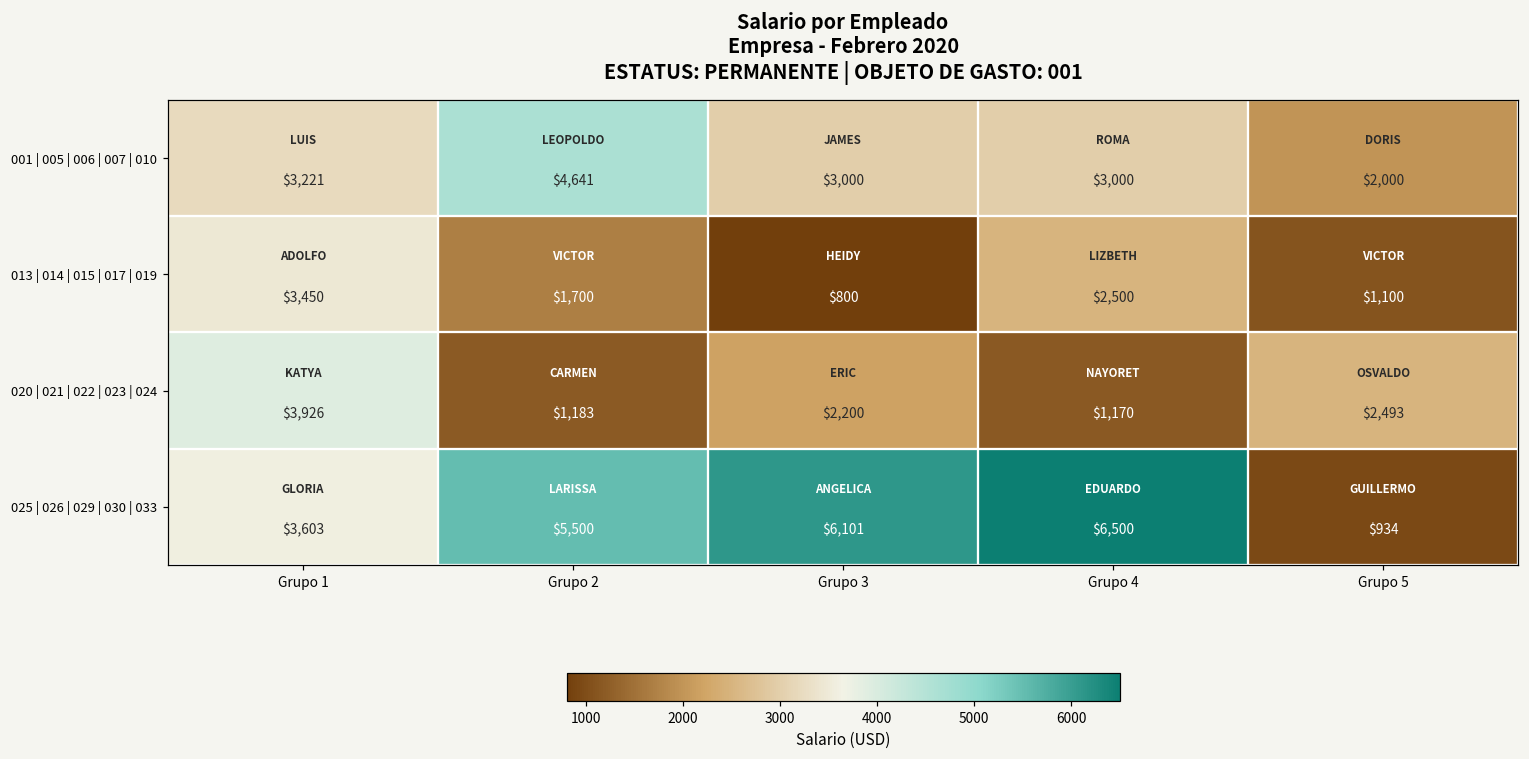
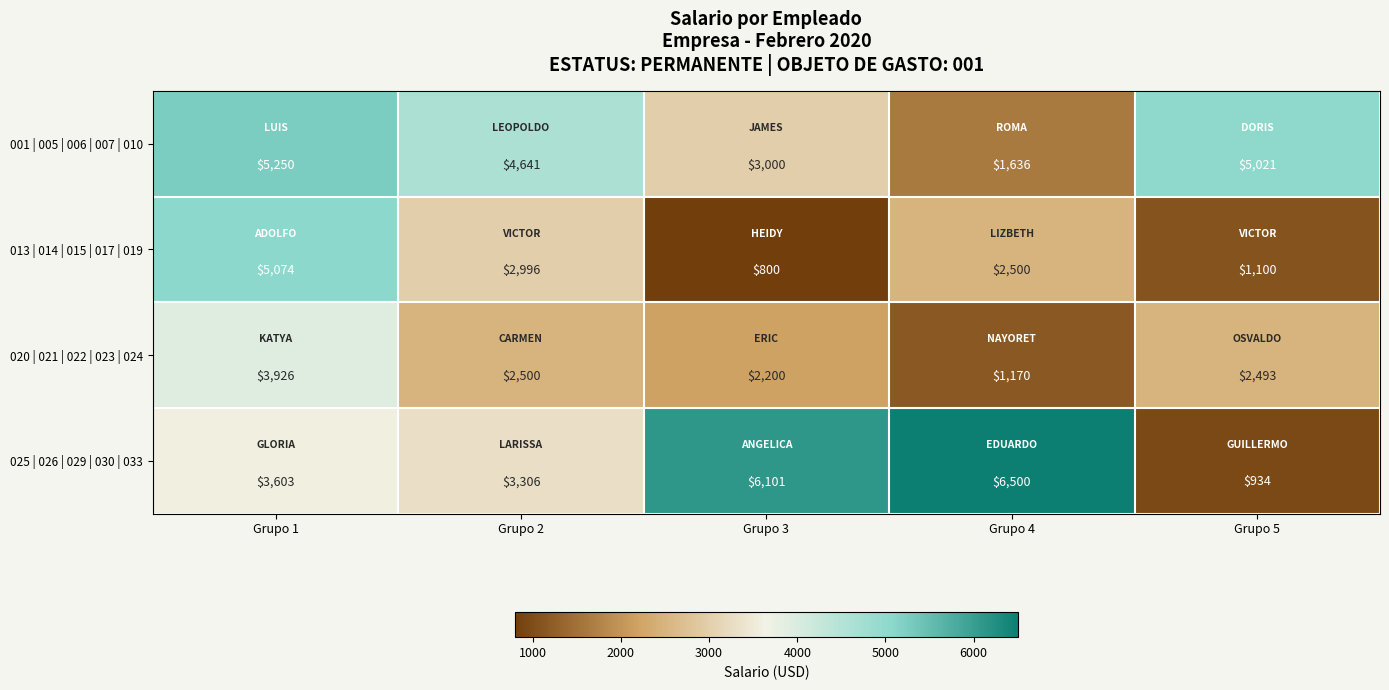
  {
    "001 | 005 | 006 | 007 | 010": {
-     "Grupo 1": "$3,221",
-     "Grupo 4": "$3,000",
-     "Grupo 5": "$2,000"
+     "Grupo 1": "$5,250",
+     "Grupo 4": "$1,636",
+     "Grupo 5": "$5,021"
    },
    "013 | 014 | 015 | 017 | 019": {
-     "Grupo 1": "$3,450",
-     "Grupo 2": "$1,700"
+     "Grupo 1": "$5,074",
+     "Grupo 2": "$2,996"
    },
    "020 | 021 | 022 | 023 | 024": {
-     "Grupo 2": "$1,183"
+     "Grupo 2": "$2,500"
    },
    "025 | 026 | 029 | 030 | 033": {
-     "Grupo 2": "$5,500"
+     "Grupo 2": "$3,306"
    }
  }
